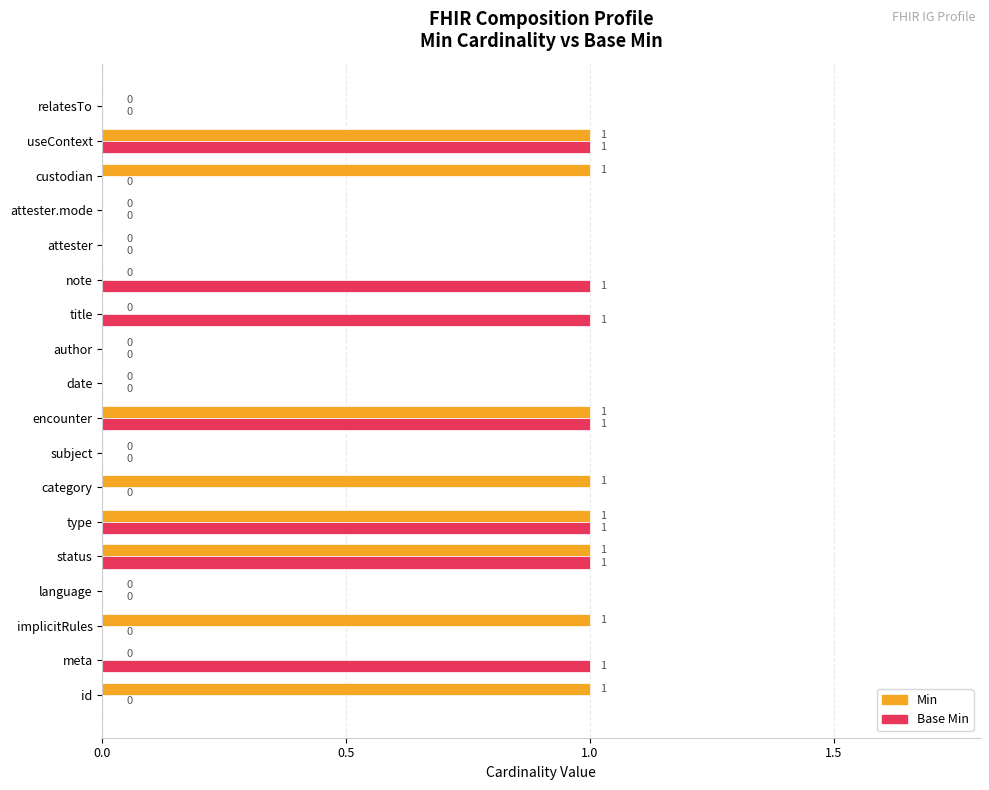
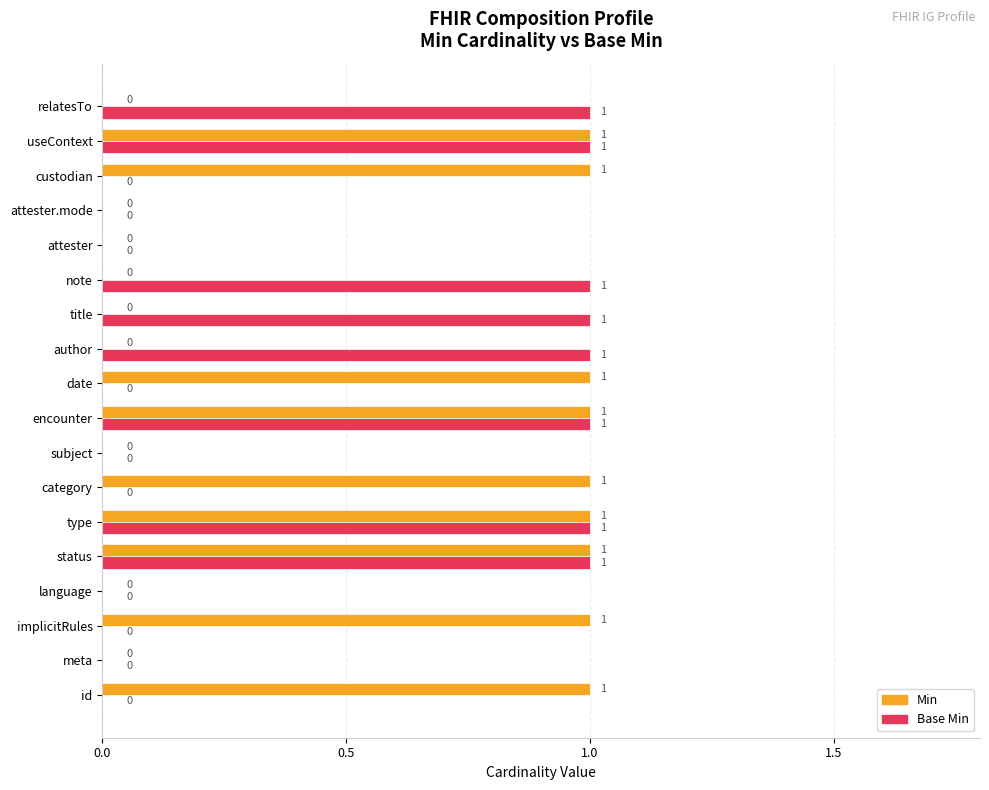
  {
    "Min": {
      "relatesTo": 0,
      "useContext": 1,
      "custodian": 1,
      "attester.mode": 0,
      "attester": 0,
      "note": 0,
      "title": 0,
      "author": 0,
-     "date": 0,
+     "date": 1,
      "encounter": 1,
      "subject": 0,
      "category": 1,
      "type": 1,
      "status": 1,
      "language": 0,
      "implicitRules": 1,
      "meta": 0,
      "id": 1
    },
    "Base Min": {
-     "relatesTo": 0,
+     "relatesTo": 1,
      "useContext": 1,
      "custodian": 0,
      "attester.mode": 0,
      "attester": 0,
      "note": 1,
      "title": 1,
-     "author": 0,
+     "author": 1,
      "date": 0,
      "encounter": 1,
      "subject": 0,
      "category": 0,
      "type": 1,
      "status": 1,
      "language": 0,
      "implicitRules": 0,
-     "meta": 1,
+     "meta": 0,
      "id": 0
    }
  }
